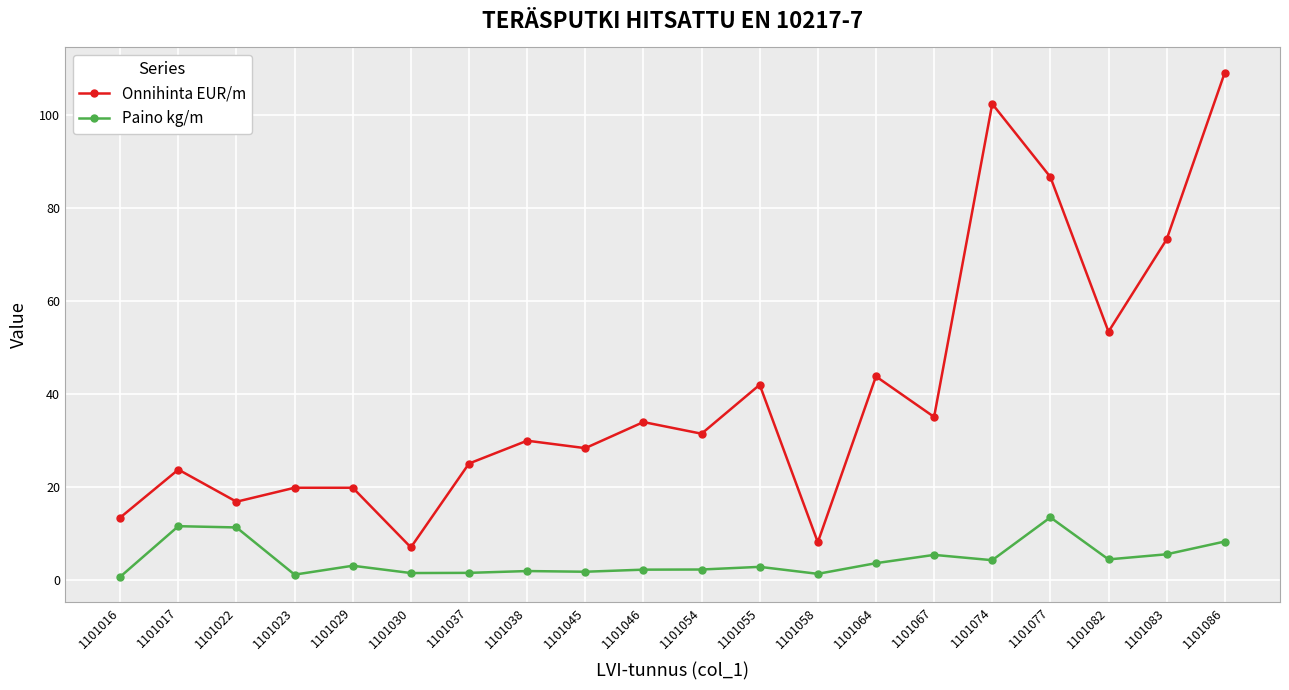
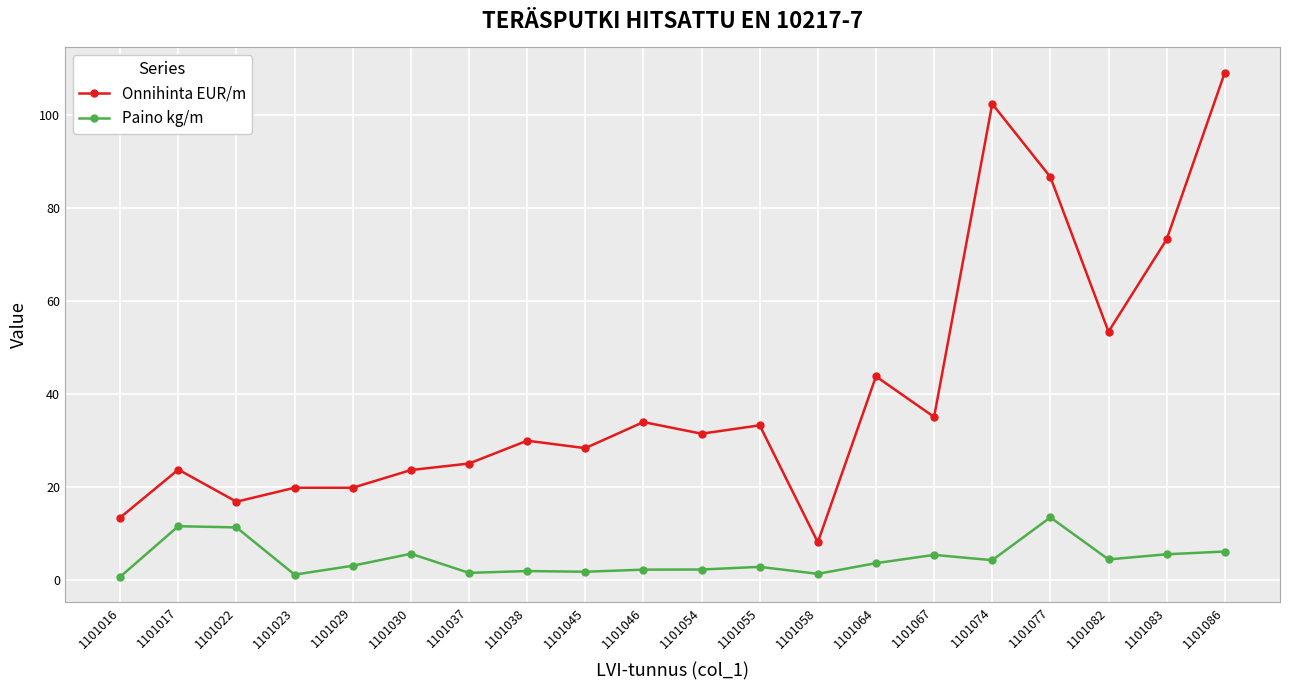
  {
    "Onnihinta EUR/m": {
      "1101016": 14,
      "1101017": 24,
      "1101022": 17,
      "1101023": 20,
      "1101029": 20,
-     "1101030": 7,
+     "1101030": 24,
      "1101037": 25,
      "1101038": 30,
      "1101045": 28,
      "1101046": 34,
      "1101054": 32,
-     "1101055": 42,
+     "1101055": 33,
      "1101058": 8,
      "1101064": 44,
      "1101067": 35,
      "1101074": 102,
      "1101077": 87,
      "1101082": 53,
      "1101083": 73,
      "1101086": 109
    },
    "Paino kg/m": {
      "1101016": 1,
      "1101017": 12,
      "1101022": 11,
      "1101023": 1,
      "1101029": 3,
-     "1101030": 2,
+     "1101030": 6,
      "1101037": 2,
      "1101038": 2,
      "1101045": 2,
      "1101046": 2,
      "1101054": 2,
      "1101055": 3,
      "1101058": 1,
      "1101064": 4,
      "1101067": 5,
      "1101074": 4,
      "1101077": 14,
      "1101082": 5,
      "1101083": 6,
-     "1101086": 8
+     "1101086": 6
    }
  }
